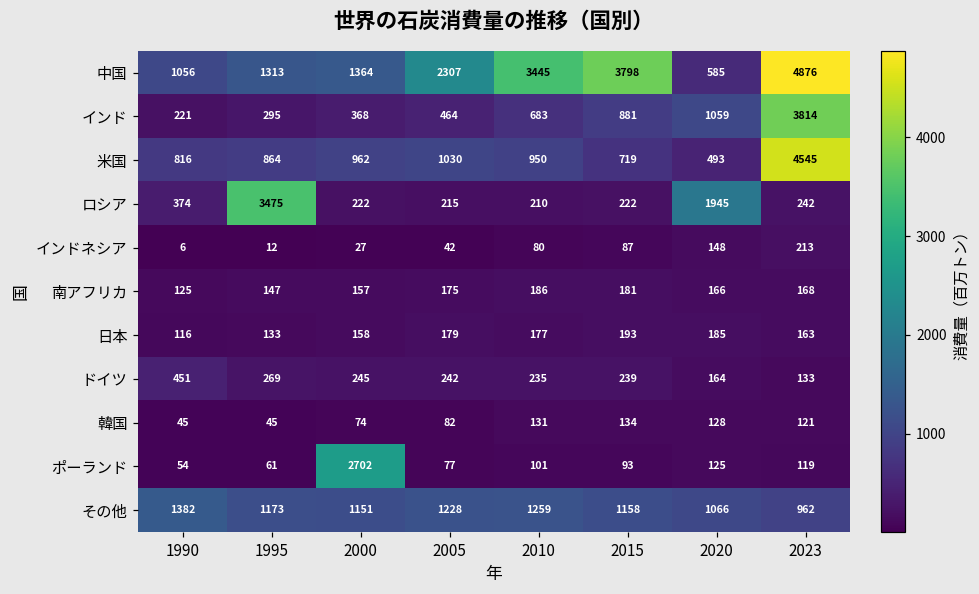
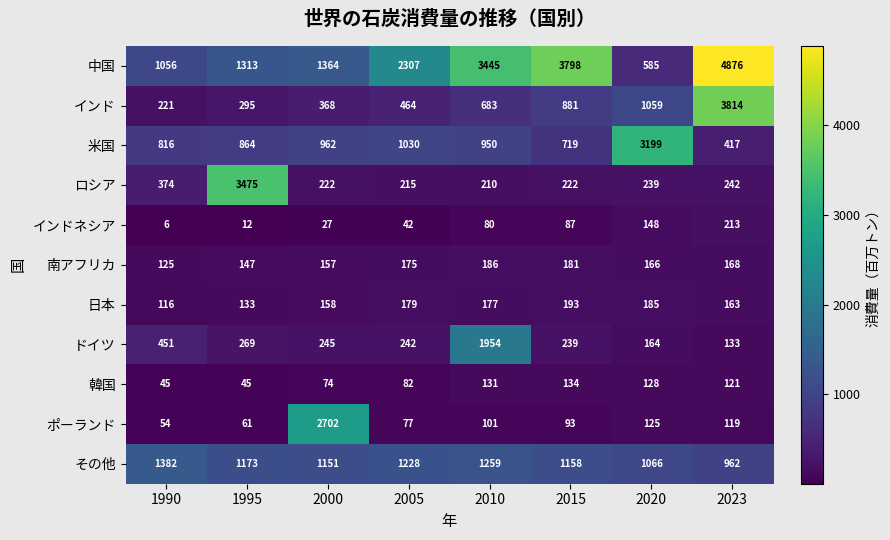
  {
    "中国": {
      "1990": 1056,
      "1995": 1313,
      "2000": 1364,
      "2005": 2307,
      "2010": 3445,
      "2015": 3798,
      "2020": 585,
      "2023": 4876
    },
    "インド": {
      "1990": 221,
      "1995": 295,
      "2000": 368,
      "2005": 464,
      "2010": 683,
      "2015": 881,
      "2020": 1059,
      "2023": 3814
    },
    "米国": {
      "1990": 816,
      "1995": 864,
      "2000": 962,
      "2005": 1030,
      "2010": 950,
      "2015": 719,
-     "2020": 493,
-     "2023": 4545
+     "2020": 3199,
+     "2023": 417
    },
    "ロシア": {
      "1990": 374,
      "1995": 3475,
      "2000": 222,
      "2005": 215,
      "2010": 210,
      "2015": 222,
-     "2020": 1945,
+     "2020": 239,
      "2023": 242
    },
    "インドネシア": {
      "1990": 6,
      "1995": 12,
      "2000": 27,
      "2005": 42,
      "2010": 80,
      "2015": 87,
      "2020": 148,
      "2023": 213
    },
    "南アフリカ": {
      "1990": 125,
      "1995": 147,
      "2000": 157,
      "2005": 175,
      "2010": 186,
      "2015": 181,
      "2020": 166,
      "2023": 168
    },
    "日本": {
      "1990": 116,
      "1995": 133,
      "2000": 158,
      "2005": 179,
      "2010": 177,
      "2015": 193,
      "2020": 185,
      "2023": 163
    },
    "ドイツ": {
      "1990": 451,
      "1995": 269,
      "2000": 245,
      "2005": 242,
-     "2010": 235,
+     "2010": 1954,
      "2015": 239,
      "2020": 164,
      "2023": 133
    },
    "韓国": {
      "1990": 45,
      "1995": 45,
      "2000": 74,
      "2005": 82,
      "2010": 131,
      "2015": 134,
      "2020": 128,
      "2023": 121
    },
    "ポーランド": {
      "1990": 54,
      "1995": 61,
      "2000": 2702,
      "2005": 77,
      "2010": 101,
      "2015": 93,
      "2020": 125,
      "2023": 119
    },
    "その他": {
      "1990": 1382,
      "1995": 1173,
      "2000": 1151,
      "2005": 1228,
      "2010": 1259,
      "2015": 1158,
      "2020": 1066,
      "2023": 962
    }
  }
